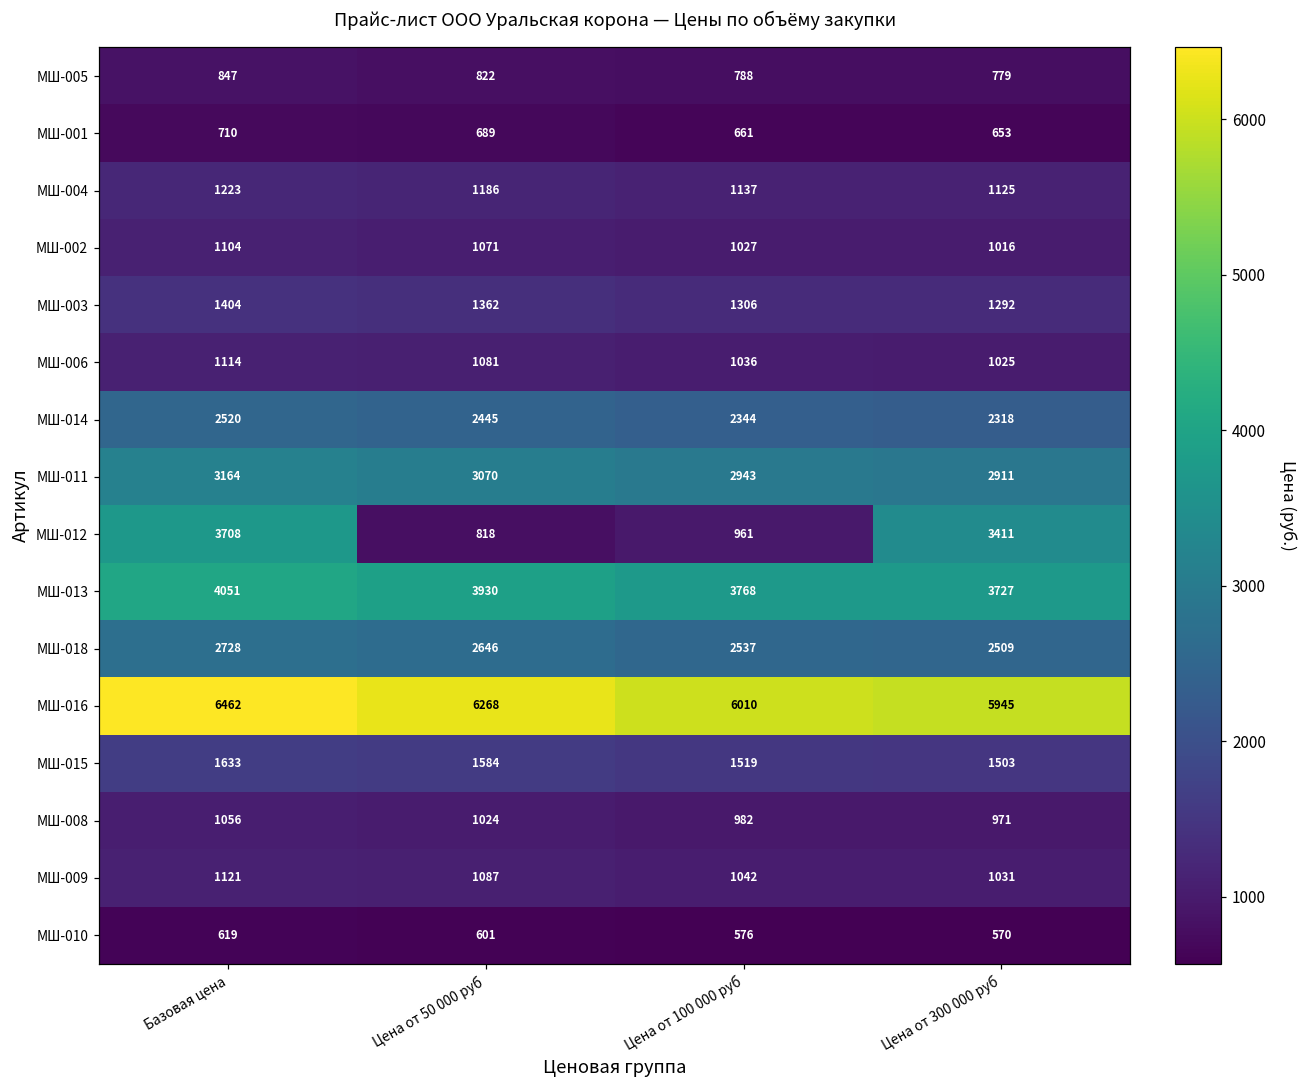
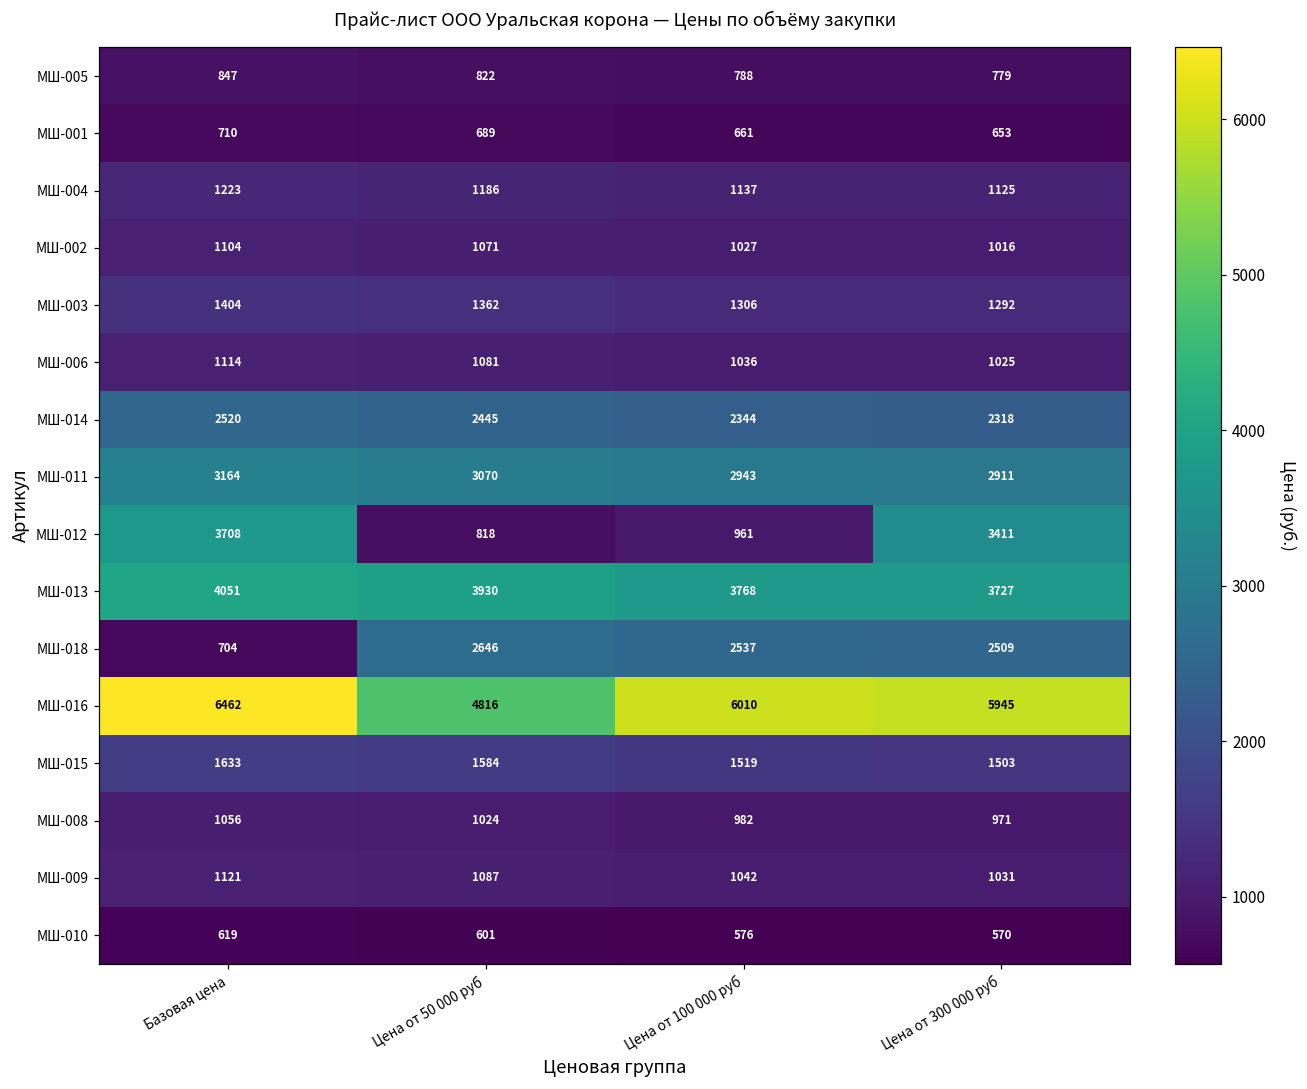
  {
    "МШ-005": {
      "Базовая цена": 847,
      "Цена от 50 000 руб": 822,
      "Цена от 100 000 руб": 788,
      "Цена от 300 000 руб": 779
    },
    "МШ-001": {
      "Базовая цена": 710,
      "Цена от 50 000 руб": 689,
      "Цена от 100 000 руб": 661,
      "Цена от 300 000 руб": 653
    },
    "МШ-004": {
      "Базовая цена": 1223,
      "Цена от 50 000 руб": 1186,
      "Цена от 100 000 руб": 1137,
      "Цена от 300 000 руб": 1125
    },
    "МШ-002": {
      "Базовая цена": 1104,
      "Цена от 50 000 руб": 1071,
      "Цена от 100 000 руб": 1027,
      "Цена от 300 000 руб": 1016
    },
    "МШ-003": {
      "Базовая цена": 1404,
      "Цена от 50 000 руб": 1362,
      "Цена от 100 000 руб": 1306,
      "Цена от 300 000 руб": 1292
    },
    "МШ-006": {
      "Базовая цена": 1114,
      "Цена от 50 000 руб": 1081,
      "Цена от 100 000 руб": 1036,
      "Цена от 300 000 руб": 1025
    },
    "МШ-014": {
      "Базовая цена": 2520,
      "Цена от 50 000 руб": 2445,
      "Цена от 100 000 руб": 2344,
      "Цена от 300 000 руб": 2318
    },
    "МШ-011": {
      "Базовая цена": 3164,
      "Цена от 50 000 руб": 3070,
      "Цена от 100 000 руб": 2943,
      "Цена от 300 000 руб": 2911
    },
    "МШ-012": {
      "Базовая цена": 3708,
      "Цена от 50 000 руб": 818,
      "Цена от 100 000 руб": 961,
      "Цена от 300 000 руб": 3411
    },
    "МШ-013": {
      "Базовая цена": 4051,
      "Цена от 50 000 руб": 3930,
      "Цена от 100 000 руб": 3768,
      "Цена от 300 000 руб": 3727
    },
    "МШ-018": {
-     "Базовая цена": 2728,
+     "Базовая цена": 704,
      "Цена от 50 000 руб": 2646,
      "Цена от 100 000 руб": 2537,
      "Цена от 300 000 руб": 2509
    },
    "МШ-016": {
      "Базовая цена": 6462,
-     "Цена от 50 000 руб": 6268,
+     "Цена от 50 000 руб": 4816,
      "Цена от 100 000 руб": 6010,
      "Цена от 300 000 руб": 5945
    },
    "МШ-015": {
      "Базовая цена": 1633,
      "Цена от 50 000 руб": 1584,
      "Цена от 100 000 руб": 1519,
      "Цена от 300 000 руб": 1503
    },
    "МШ-008": {
      "Базовая цена": 1056,
      "Цена от 50 000 руб": 1024,
      "Цена от 100 000 руб": 982,
      "Цена от 300 000 руб": 971
    },
    "МШ-009": {
      "Базовая цена": 1121,
      "Цена от 50 000 руб": 1087,
      "Цена от 100 000 руб": 1042,
      "Цена от 300 000 руб": 1031
    },
    "МШ-010": {
      "Базовая цена": 619,
      "Цена от 50 000 руб": 601,
      "Цена от 100 000 руб": 576,
      "Цена от 300 000 руб": 570
    }
  }
